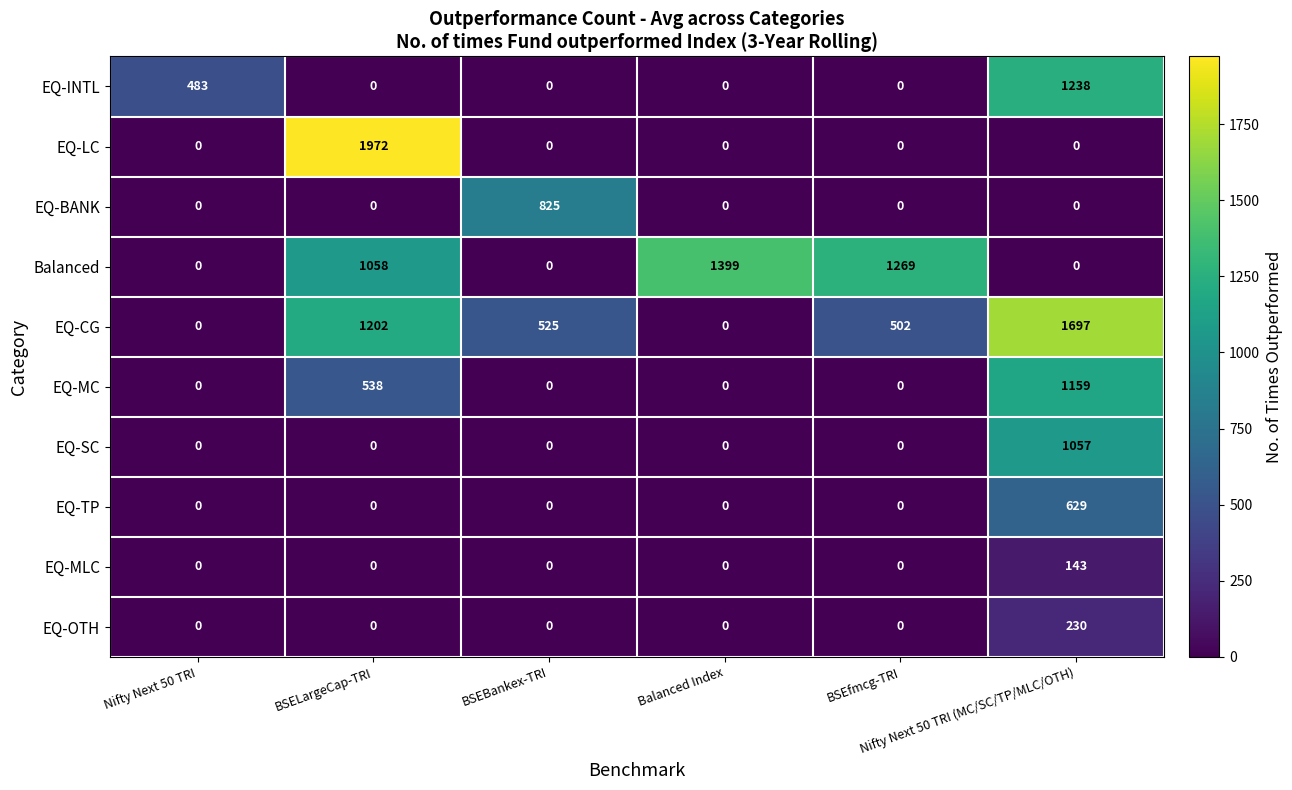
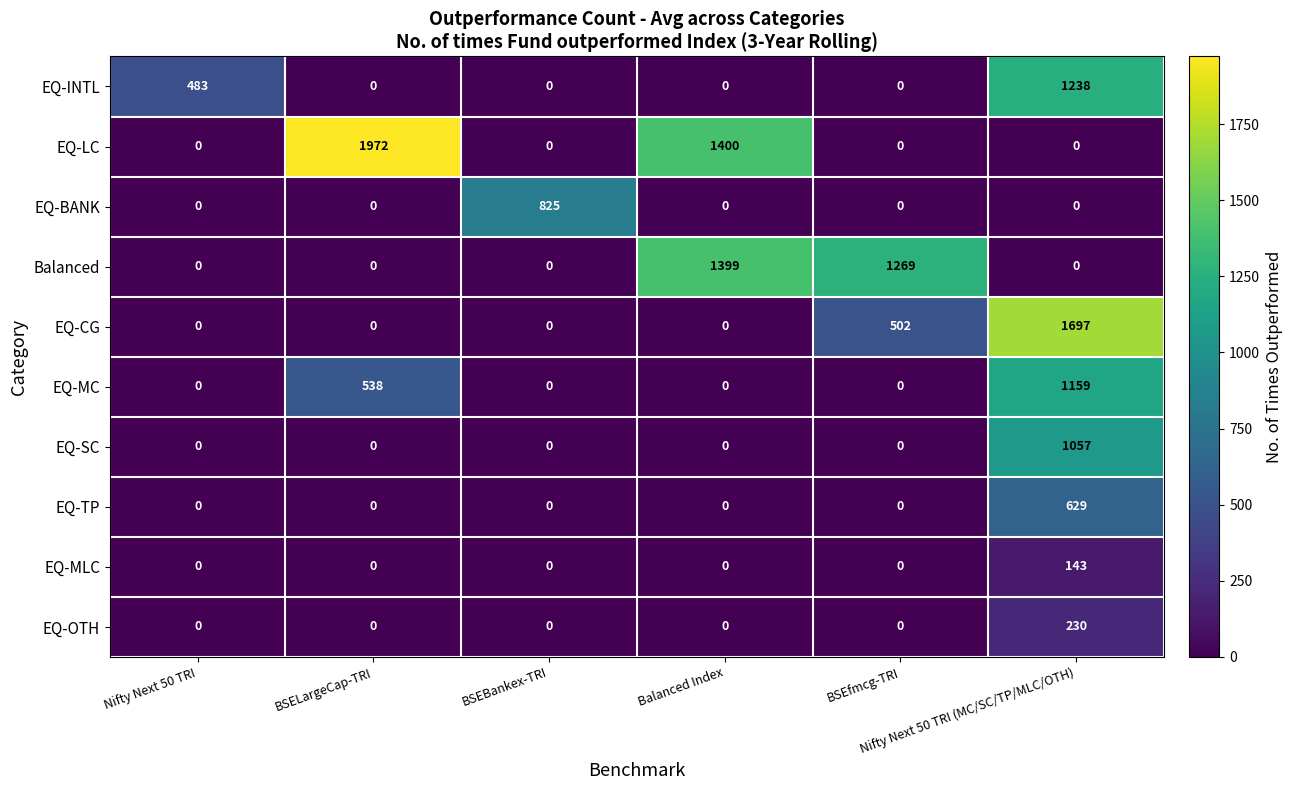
  {
    "EQ-INTL": {
      "Nifty Next 50 TRI": 483,
      "BSELargeCap-TRI": 0,
      "BSEBankex-TRI": 0,
      "Balanced Index": 0,
      "BSEfmcg-TRI": 0,
      "Nifty Next 50 TRI (MC/SC/TP/MLC/OTH)": 1238
    },
    "EQ-LC": {
      "Nifty Next 50 TRI": 0,
      "BSELargeCap-TRI": 1972,
      "BSEBankex-TRI": 0,
-     "Balanced Index": 0,
+     "Balanced Index": 1400,
      "BSEfmcg-TRI": 0,
      "Nifty Next 50 TRI (MC/SC/TP/MLC/OTH)": 0
    },
    "EQ-BANK": {
      "Nifty Next 50 TRI": 0,
      "BSELargeCap-TRI": 0,
      "BSEBankex-TRI": 825,
      "Balanced Index": 0,
      "BSEfmcg-TRI": 0,
      "Nifty Next 50 TRI (MC/SC/TP/MLC/OTH)": 0
    },
    "Balanced": {
      "Nifty Next 50 TRI": 0,
-     "BSELargeCap-TRI": 1058,
+     "BSELargeCap-TRI": 0,
      "BSEBankex-TRI": 0,
      "Balanced Index": 1399,
      "BSEfmcg-TRI": 1269,
      "Nifty Next 50 TRI (MC/SC/TP/MLC/OTH)": 0
    },
    "EQ-CG": {
      "Nifty Next 50 TRI": 0,
-     "BSELargeCap-TRI": 1202,
-     "BSEBankex-TRI": 525,
+     "BSELargeCap-TRI": 0,
+     "BSEBankex-TRI": 0,
      "Balanced Index": 0,
      "BSEfmcg-TRI": 502,
      "Nifty Next 50 TRI (MC/SC/TP/MLC/OTH)": 1697
    },
    "EQ-MC": {
      "Nifty Next 50 TRI": 0,
      "BSELargeCap-TRI": 538,
      "BSEBankex-TRI": 0,
      "Balanced Index": 0,
      "BSEfmcg-TRI": 0,
      "Nifty Next 50 TRI (MC/SC/TP/MLC/OTH)": 1159
    },
    "EQ-SC": {
      "Nifty Next 50 TRI": 0,
      "BSELargeCap-TRI": 0,
      "BSEBankex-TRI": 0,
      "Balanced Index": 0,
      "BSEfmcg-TRI": 0,
      "Nifty Next 50 TRI (MC/SC/TP/MLC/OTH)": 1057
    },
    "EQ-TP": {
      "Nifty Next 50 TRI": 0,
      "BSELargeCap-TRI": 0,
      "BSEBankex-TRI": 0,
      "Balanced Index": 0,
      "BSEfmcg-TRI": 0,
      "Nifty Next 50 TRI (MC/SC/TP/MLC/OTH)": 629
    },
    "EQ-MLC": {
      "Nifty Next 50 TRI": 0,
      "BSELargeCap-TRI": 0,
      "BSEBankex-TRI": 0,
      "Balanced Index": 0,
      "BSEfmcg-TRI": 0,
      "Nifty Next 50 TRI (MC/SC/TP/MLC/OTH)": 143
    },
    "EQ-OTH": {
      "Nifty Next 50 TRI": 0,
      "BSELargeCap-TRI": 0,
      "BSEBankex-TRI": 0,
      "Balanced Index": 0,
      "BSEfmcg-TRI": 0,
      "Nifty Next 50 TRI (MC/SC/TP/MLC/OTH)": 230
    }
  }
